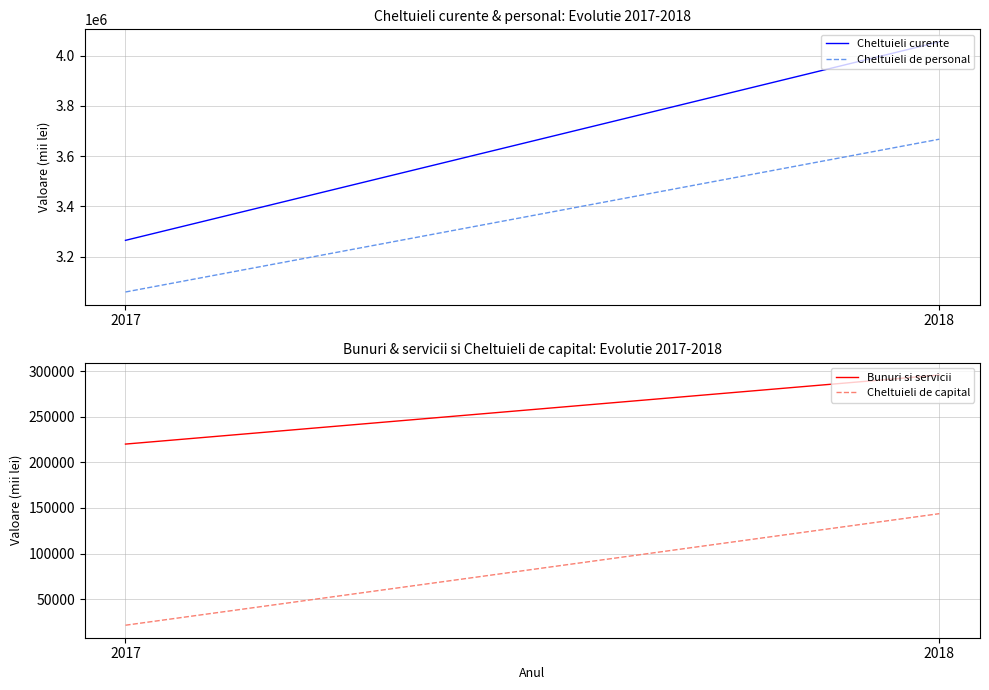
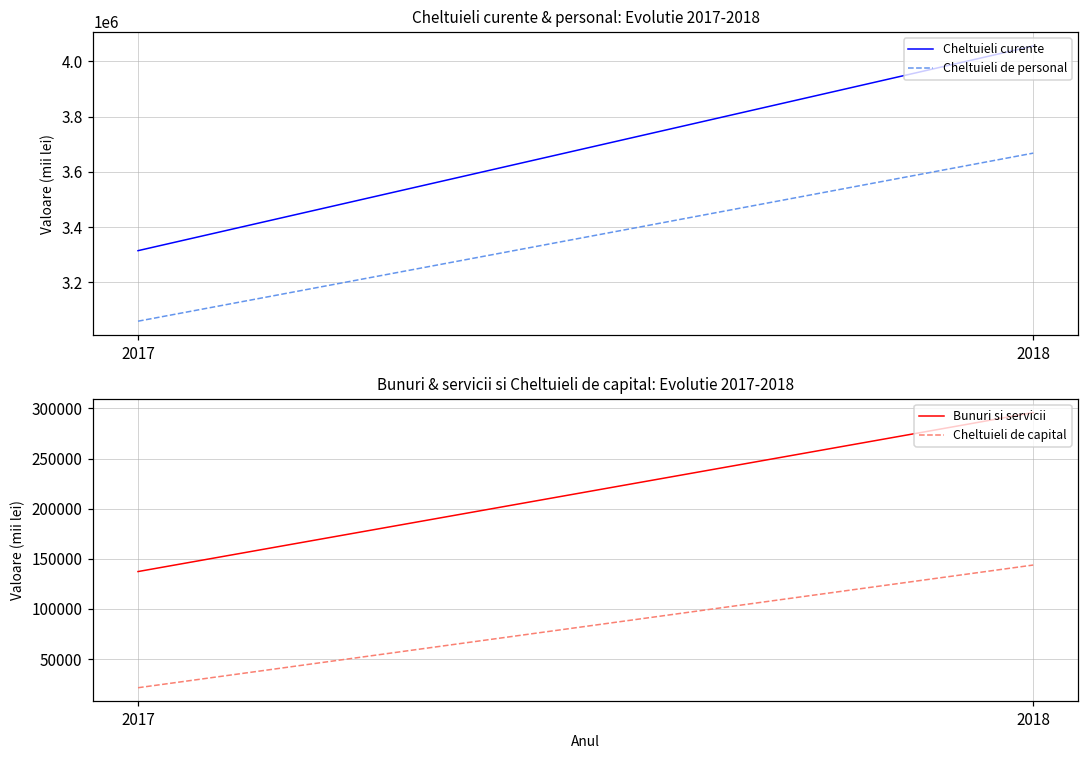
  {
    "Cheltuieli curente & personal: Evolutie 2017-2018": {
      "Cheltuieli curente": {
-       "2017": 3270000
+       "2017": 3310000
      },
      "Cheltuieli de personal": {
        "2017": 3060000,
        "2018": 3670000
      }
    },
    "Bunuri & servicii si Cheltuieli de capital: Evolutie 2017-2018": {
      "Bunuri si servicii": {
-       "2017": 220000
+       "2017": 140000
      },
      "Cheltuieli de capital": {
        "2017": 20000,
        "2018": 140000
      }
    }
  }
